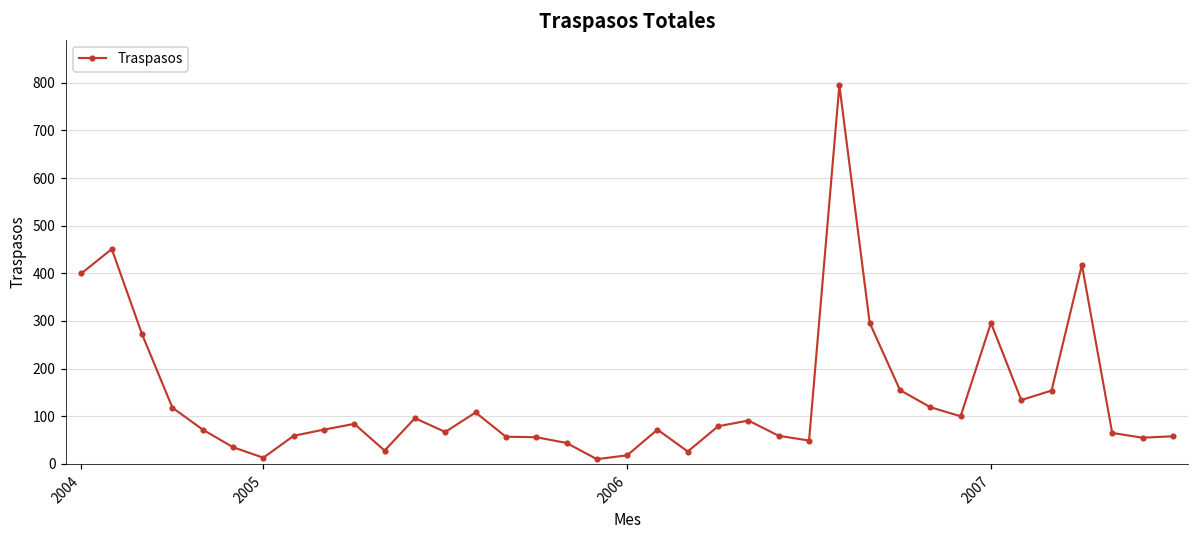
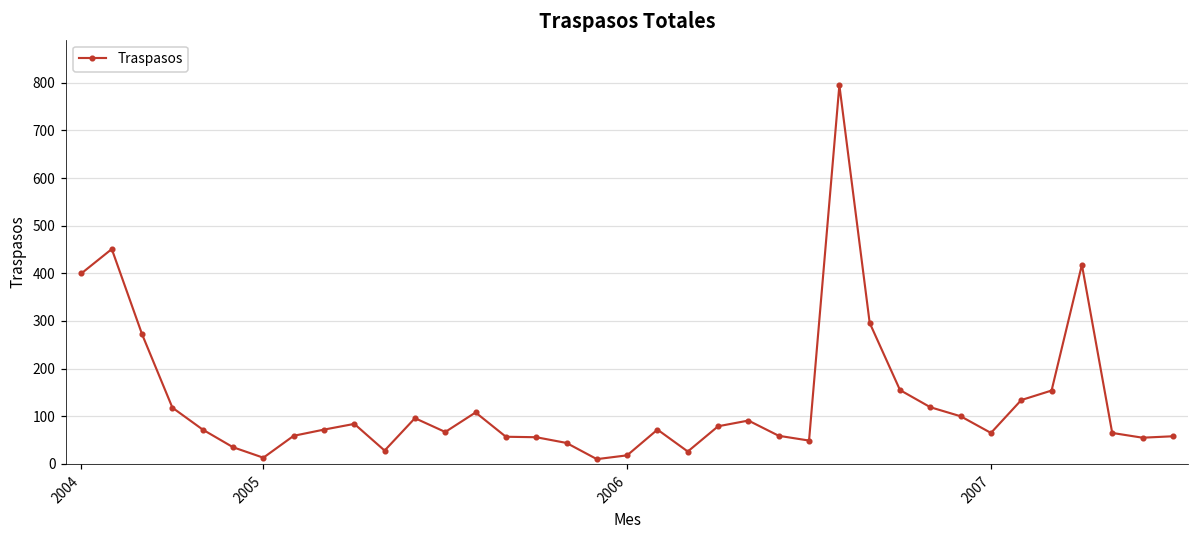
  {
    "2004": 400,
    "2005": 10,
    "2006": 20,
-   "2007": 300
+   "2007": 70
  }
